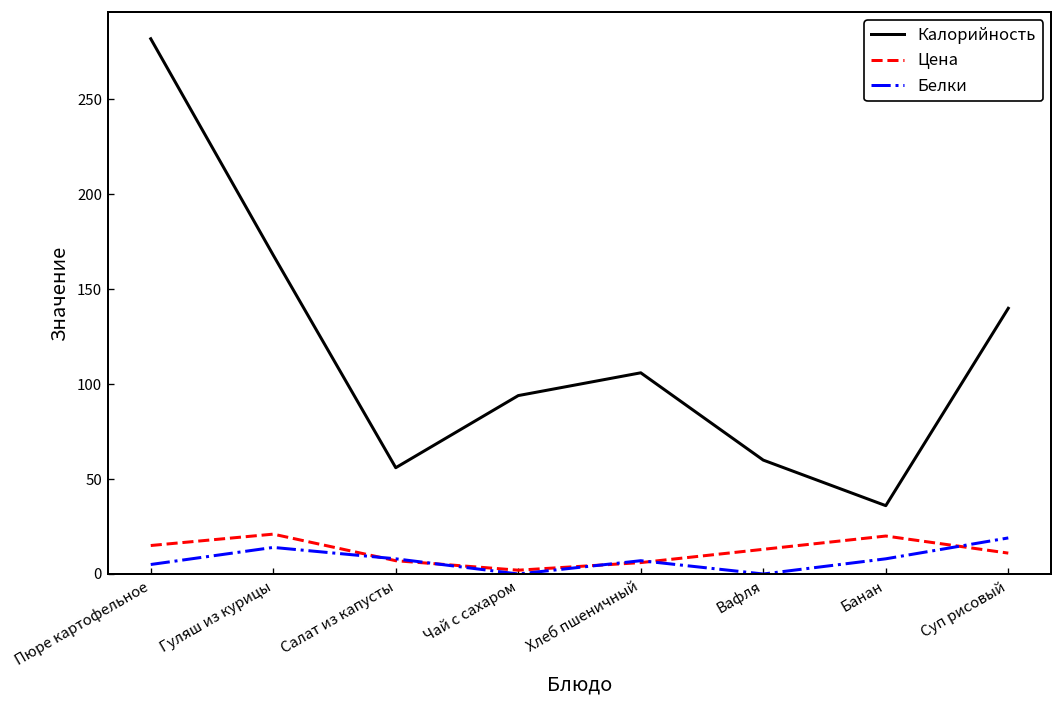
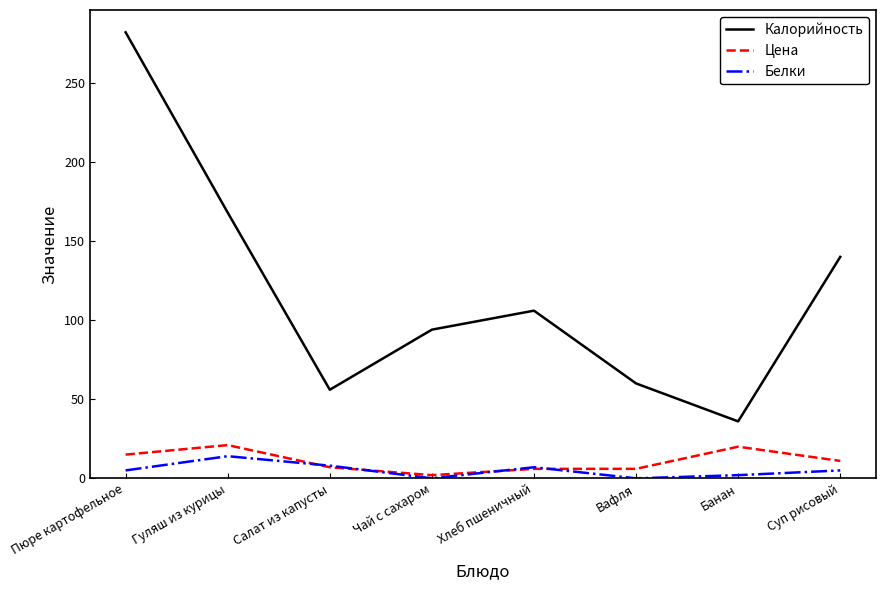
  {
    "Калорийность": {
      "Пюре картофельное": 282,
      "Гуляш из курицы": 168,
      "Салат из капусты": 56,
      "Чай с сахаром": 94,
      "Хлеб пшеничный": 106,
      "Вафля": 60,
      "Банан": 36,
      "Суп рисовый": 140
    },
    "Цена": {
      "Пюре картофельное": 15,
      "Гуляш из курицы": 21,
      "Чай с сахаром": 2,
-     "Вафля": 13,
+     "Вафля": 6,
      "Банан": 20,
      "Суп рисовый": 11
    },
    "Белки": {
      "Пюре картофельное": 5,
      "Гуляш из курицы": 14,
      "Чай с сахаром": 0,
      "Вафля": 0,
-     "Банан": 8,
-     "Суп рисовый": 19
+     "Банан": 2,
+     "Суп рисовый": 5
    }
  }
